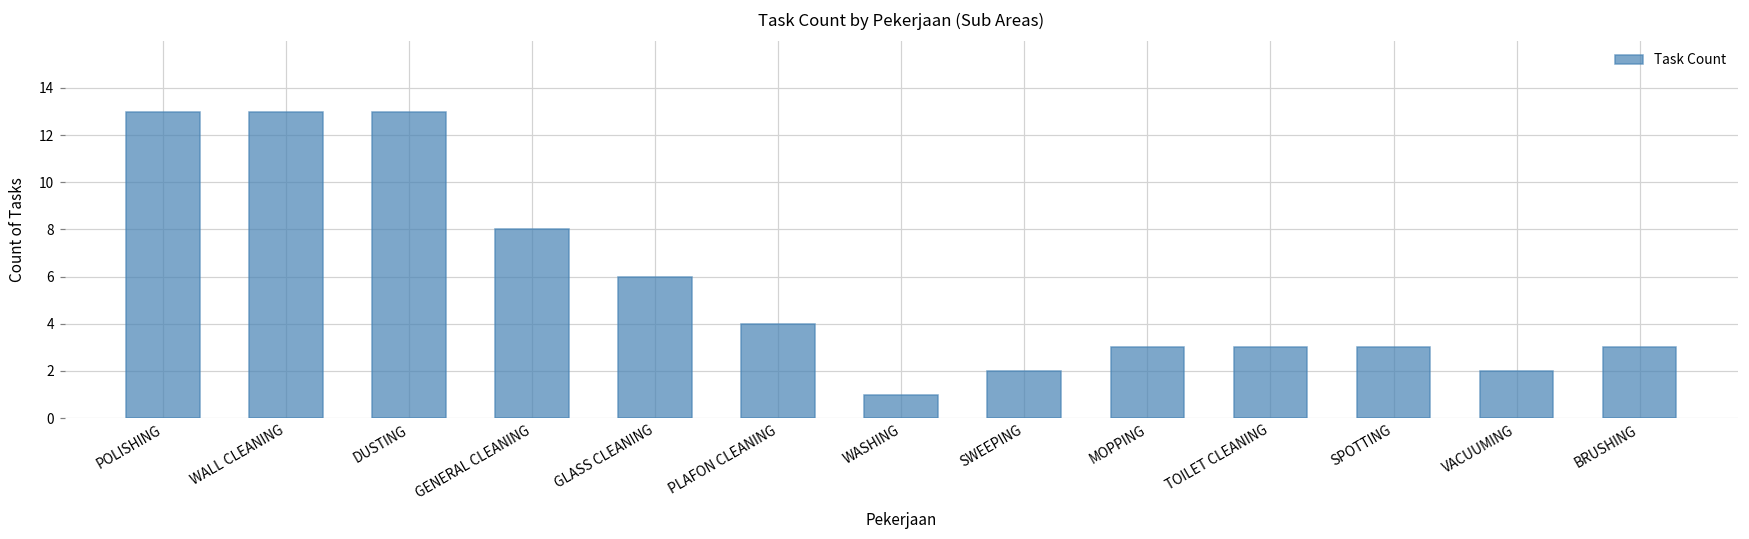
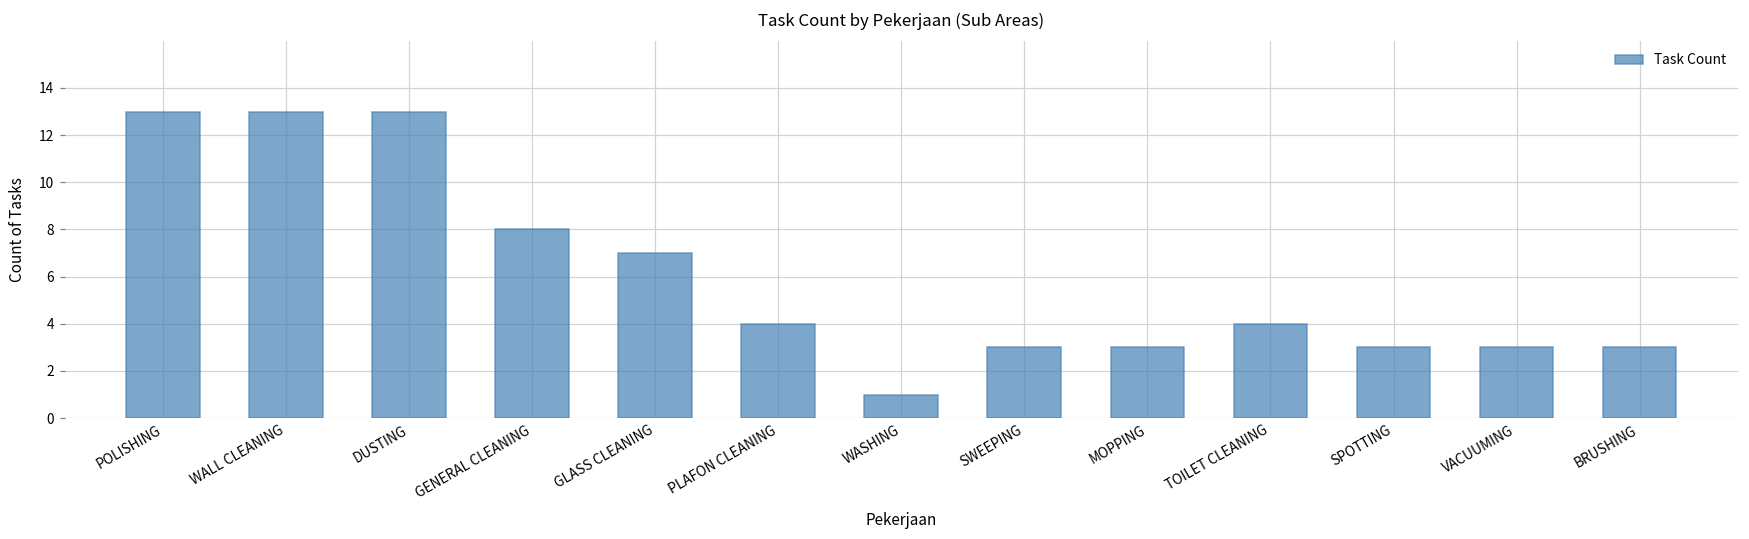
  {
    "POLISHING": 13,
    "WALL CLEANING": 13,
    "DUSTING": 13,
    "GENERAL CLEANING": 8,
-   "GLASS CLEANING": 6,
+   "GLASS CLEANING": 7,
    "PLAFON CLEANING": 4,
    "WASHING": 1,
-   "SWEEPING": 2,
+   "SWEEPING": 3,
    "MOPPING": 3,
-   "TOILET CLEANING": 3,
+   "TOILET CLEANING": 4,
    "SPOTTING": 3,
-   "VACUUMING": 2,
+   "VACUUMING": 3,
    "BRUSHING": 3
  }
